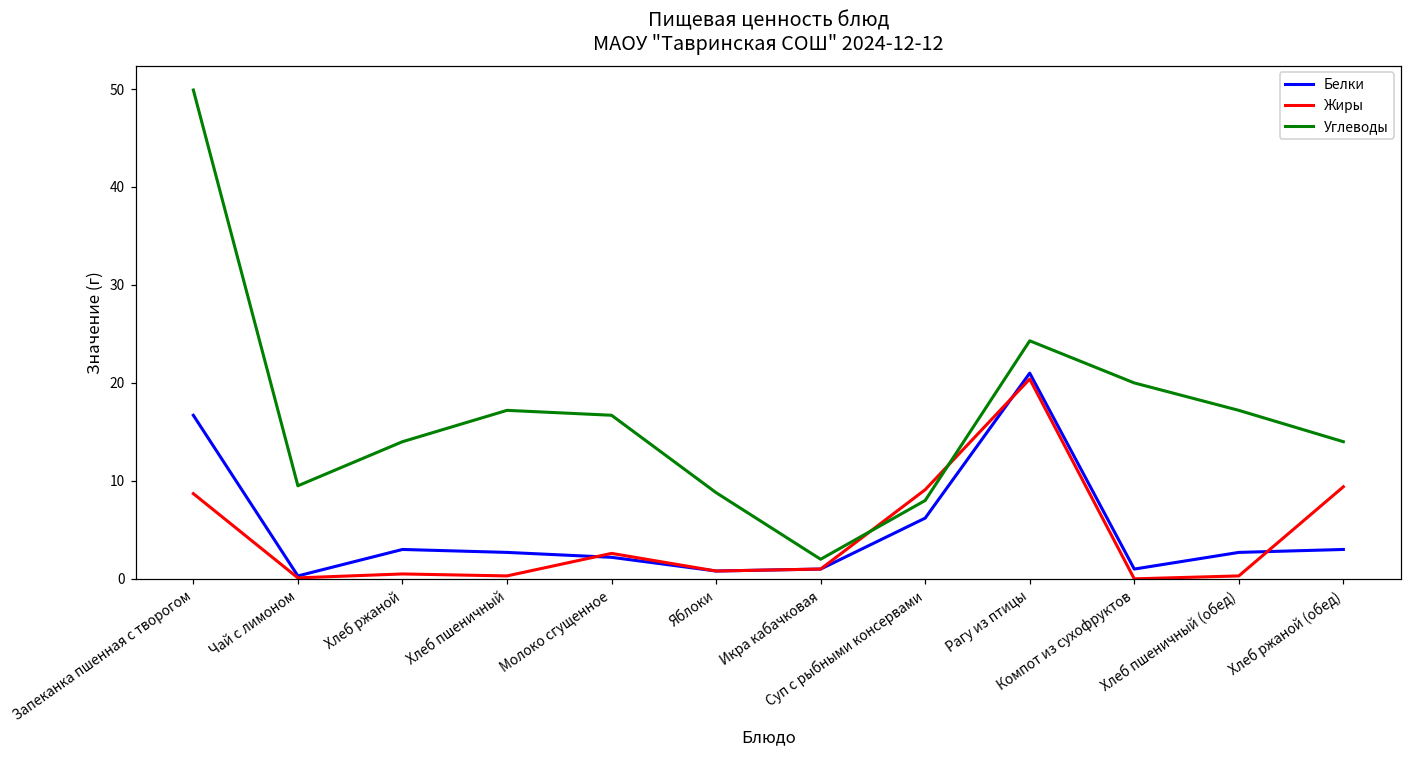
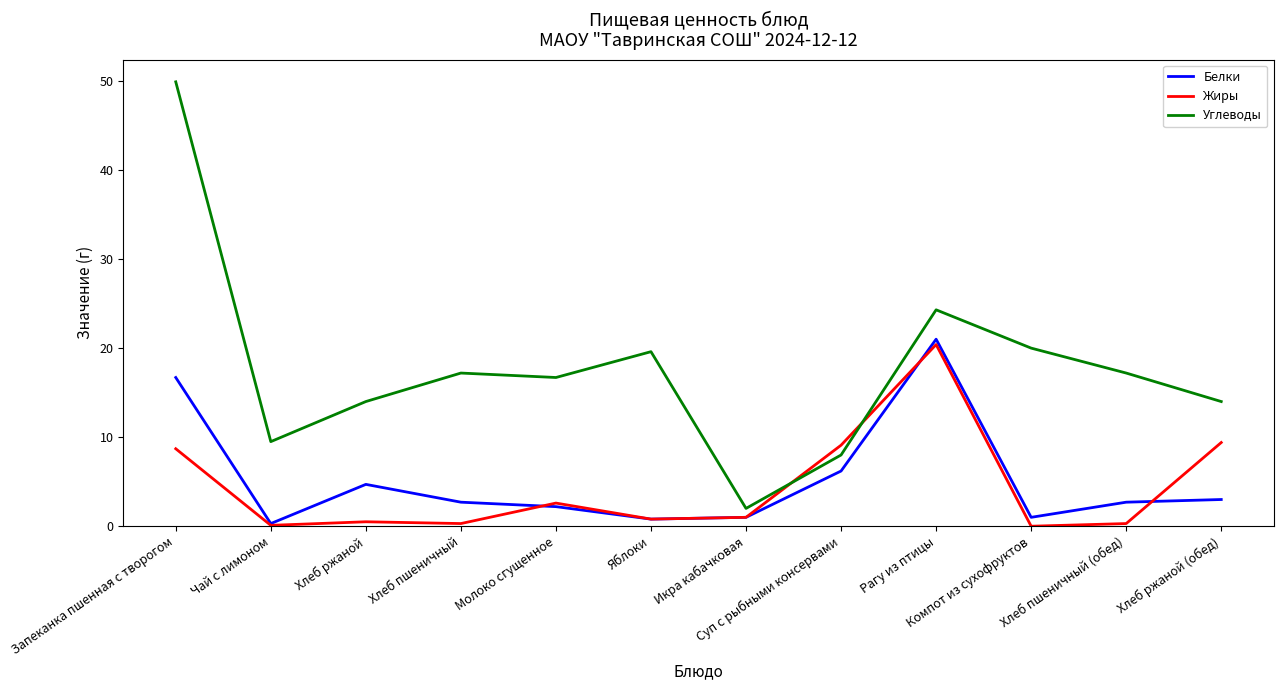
  {
    "Белки": {
      "Запеканка пшенная с творогом": 17,
-     "Хлеб ржаной": 3,
+     "Хлеб ржаной": 5,
      "Хлеб пшеничный": 3,
      "Молоко сгущенное": 2,
      "Суп с рыбными консервами": 6,
      "Рагу из птицы": 21,
      "Компот из сухофруктов": 1,
      "Хлеб пшеничный (обед)": 3,
      "Хлеб ржаной (обед)": 3
    },
    "Жиры": {
      "Запеканка пшенная с творогом": 9,
      "Хлеб ржаной": 1,
      "Хлеб пшеничный": 0,
      "Молоко сгущенное": 3,
      "Суп с рыбными консервами": 9,
      "Рагу из птицы": 20,
      "Компот из сухофруктов": 0,
      "Хлеб пшеничный (обед)": 0,
      "Хлеб ржаной (обед)": 9
    },
    "Углеводы": {
      "Запеканка пшенная с творогом": 50,
      "Чай с лимоном": 10,
      "Хлеб ржаной": 14,
      "Хлеб пшеничный": 17,
      "Молоко сгущенное": 17,
-     "Яблоки": 9,
+     "Яблоки": 20,
      "Икра кабачковая": 2,
      "Суп с рыбными консервами": 8,
      "Рагу из птицы": 24,
      "Компот из сухофруктов": 20,
      "Хлеб пшеничный (обед)": 17,
      "Хлеб ржаной (обед)": 14
    }
  }
